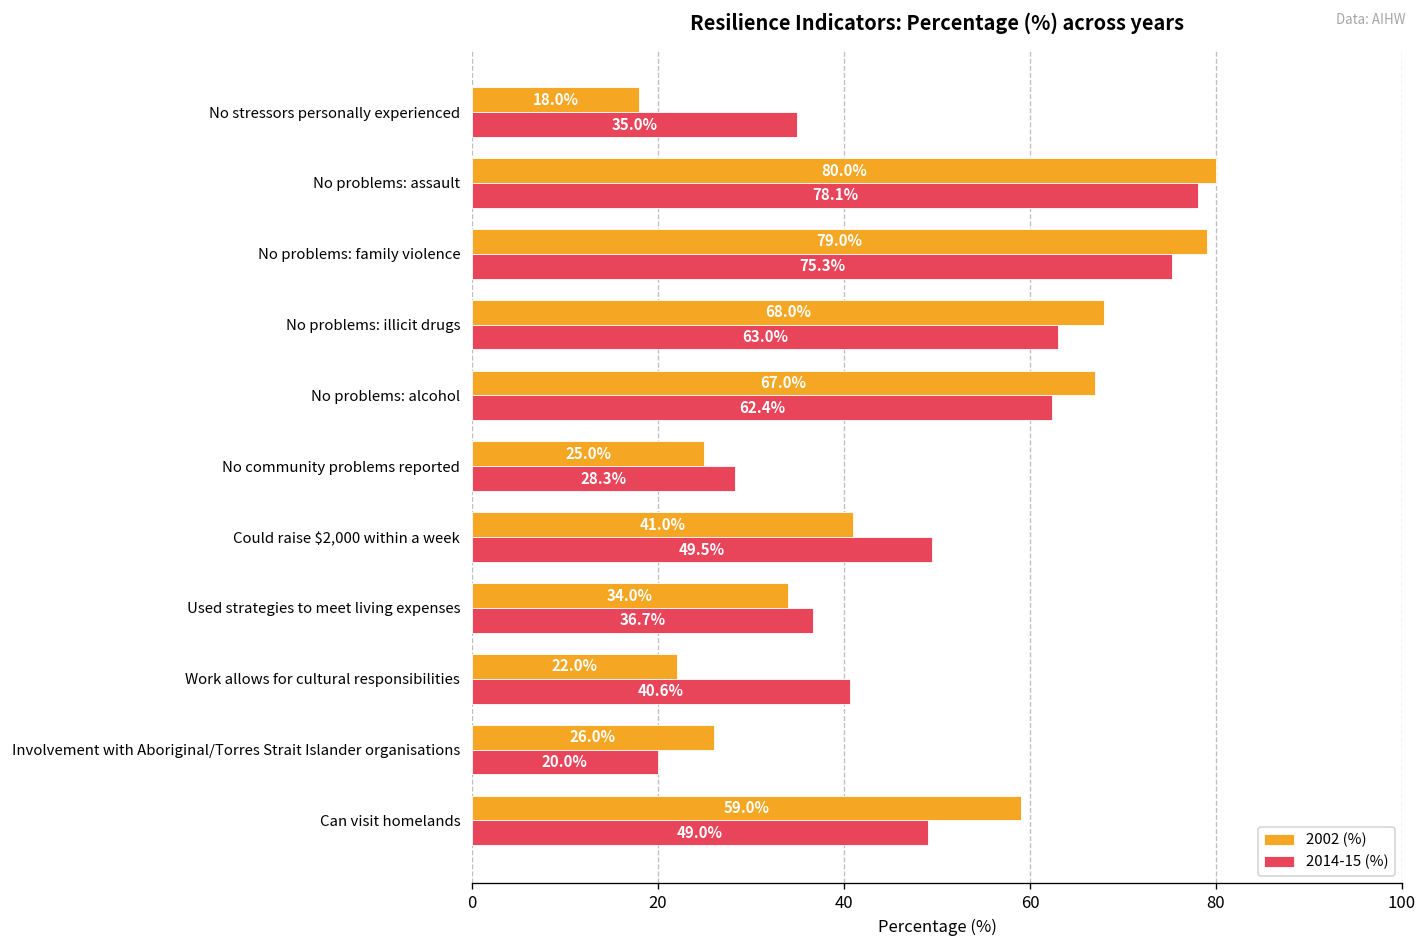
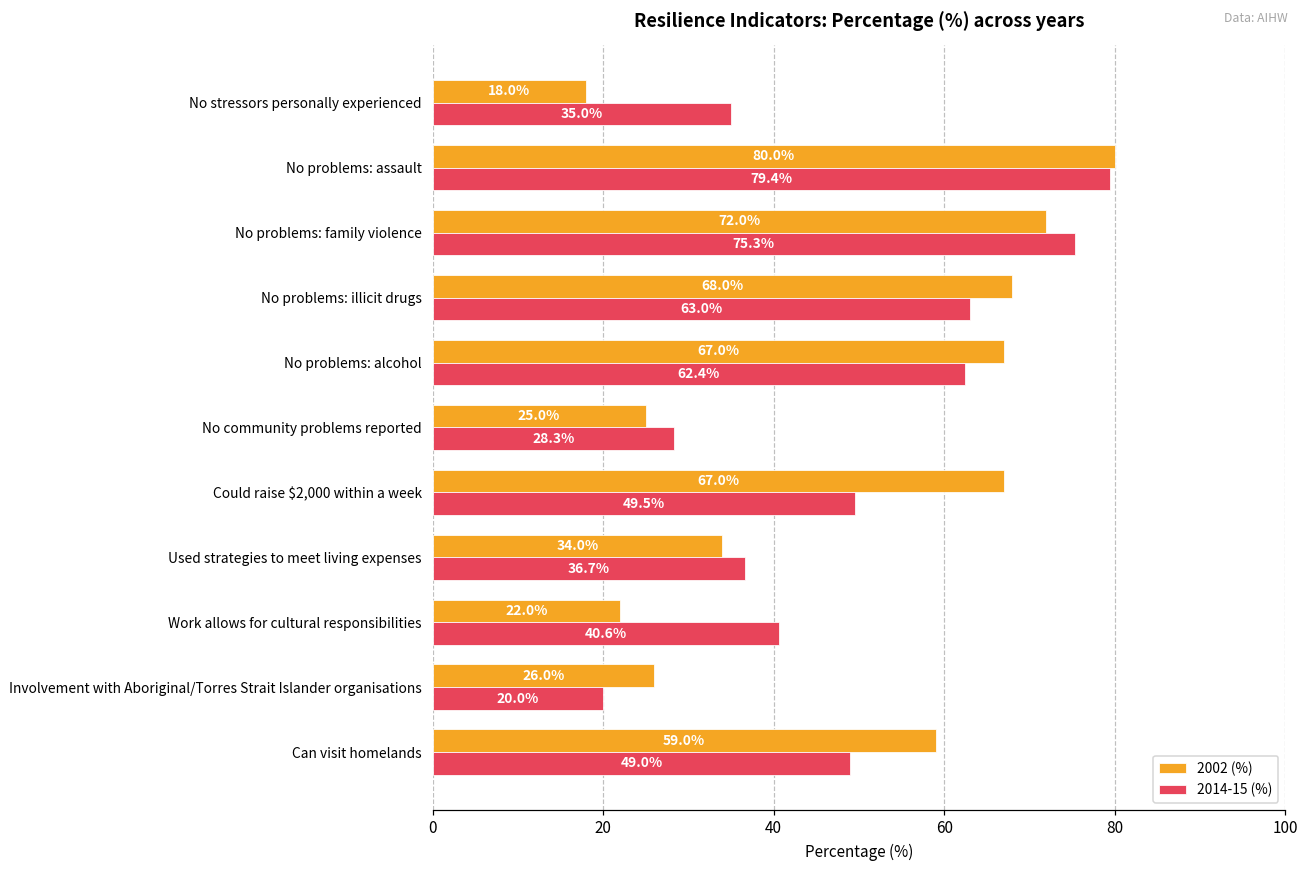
  {
    "2002 (%)": {
      "No stressors personally experienced": "18.0%",
      "No problems: assault": "80.0%",
-     "No problems: family violence": "79.0%",
+     "No problems: family violence": "72.0%",
      "No problems: illicit drugs": "68.0%",
      "No problems: alcohol": "67.0%",
      "No community problems reported": "25.0%",
-     "Could raise $2,000 within a week": "41.0%",
+     "Could raise $2,000 within a week": "67.0%",
      "Used strategies to meet living expenses": "34.0%",
      "Work allows for cultural responsibilities": "22.0%",
      "Involvement with Aboriginal/Torres Strait Islander organisations": "26.0%",
      "Can visit homelands": "59.0%"
    },
    "2014-15 (%)": {
      "No stressors personally experienced": "35.0%",
-     "No problems: assault": "78.1%",
+     "No problems: assault": "79.4%",
      "No problems: family violence": "75.3%",
      "No problems: illicit drugs": "63.0%",
      "No problems: alcohol": "62.4%",
      "No community problems reported": "28.3%",
      "Could raise $2,000 within a week": "49.5%",
      "Used strategies to meet living expenses": "36.7%",
      "Work allows for cultural responsibilities": "40.6%",
      "Involvement with Aboriginal/Torres Strait Islander organisations": "20.0%",
      "Can visit homelands": "49.0%"
    }
  }
